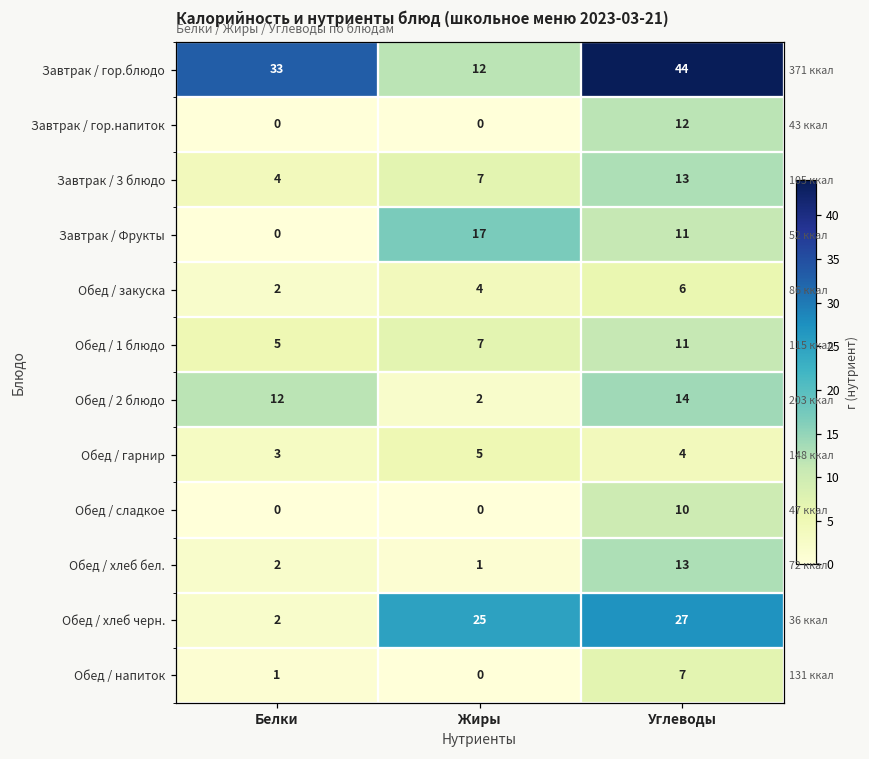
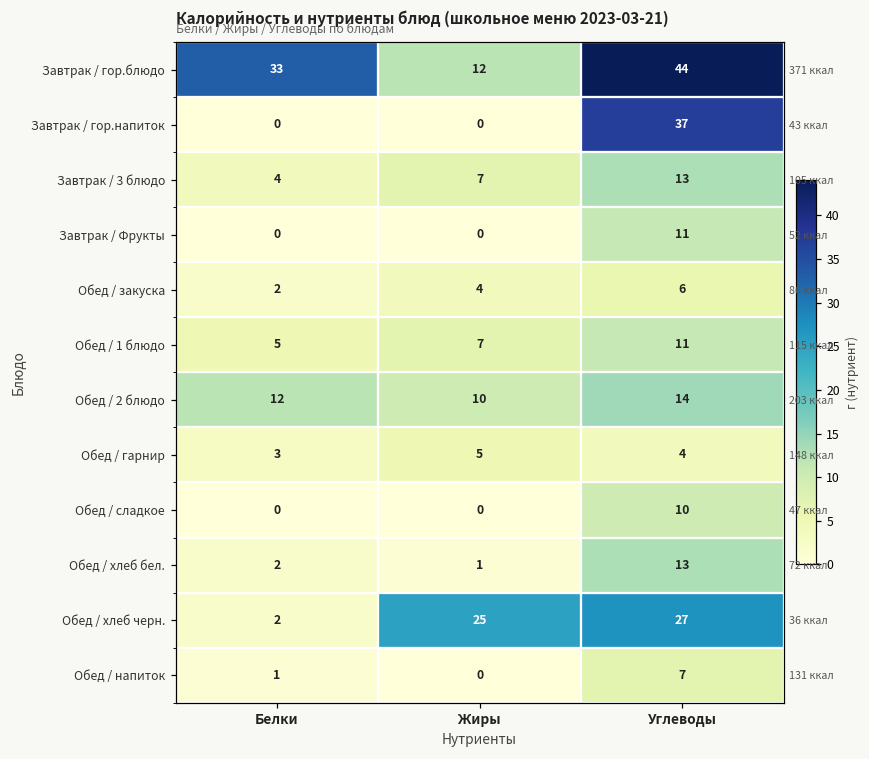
  {
    "Завтрак / гор.блюдо": {
      "Белки": 33,
      "Жиры": 12,
      "Углеводы": 44
    },
    "Завтрак / гор.напиток": {
      "Белки": 0,
      "Жиры": 0,
-     "Углеводы": 12
+     "Углеводы": 37
    },
    "Завтрак / 3 блюдо": {
      "Белки": 4,
      "Жиры": 7,
      "Углеводы": 13
    },
    "Завтрак / Фрукты": {
      "Белки": 0,
-     "Жиры": 17,
+     "Жиры": 0,
      "Углеводы": 11
    },
    "Обед / закуска": {
      "Белки": 2,
      "Жиры": 4,
      "Углеводы": 6
    },
    "Обед / 1 блюдо": {
      "Белки": 5,
      "Жиры": 7,
      "Углеводы": 11
    },
    "Обед / 2 блюдо": {
      "Белки": 12,
-     "Жиры": 2,
+     "Жиры": 10,
      "Углеводы": 14
    },
    "Обед / гарнир": {
      "Белки": 3,
      "Жиры": 5,
      "Углеводы": 4
    },
    "Обед / сладкое": {
      "Белки": 0,
      "Жиры": 0,
      "Углеводы": 10
    },
    "Обед / хлеб бел.": {
      "Белки": 2,
      "Жиры": 1,
      "Углеводы": 13
    },
    "Обед / хлеб черн.": {
      "Белки": 2,
      "Жиры": 25,
      "Углеводы": 27
    },
    "Обед / напиток": {
      "Белки": 1,
      "Жиры": 0,
      "Углеводы": 7
    }
  }
